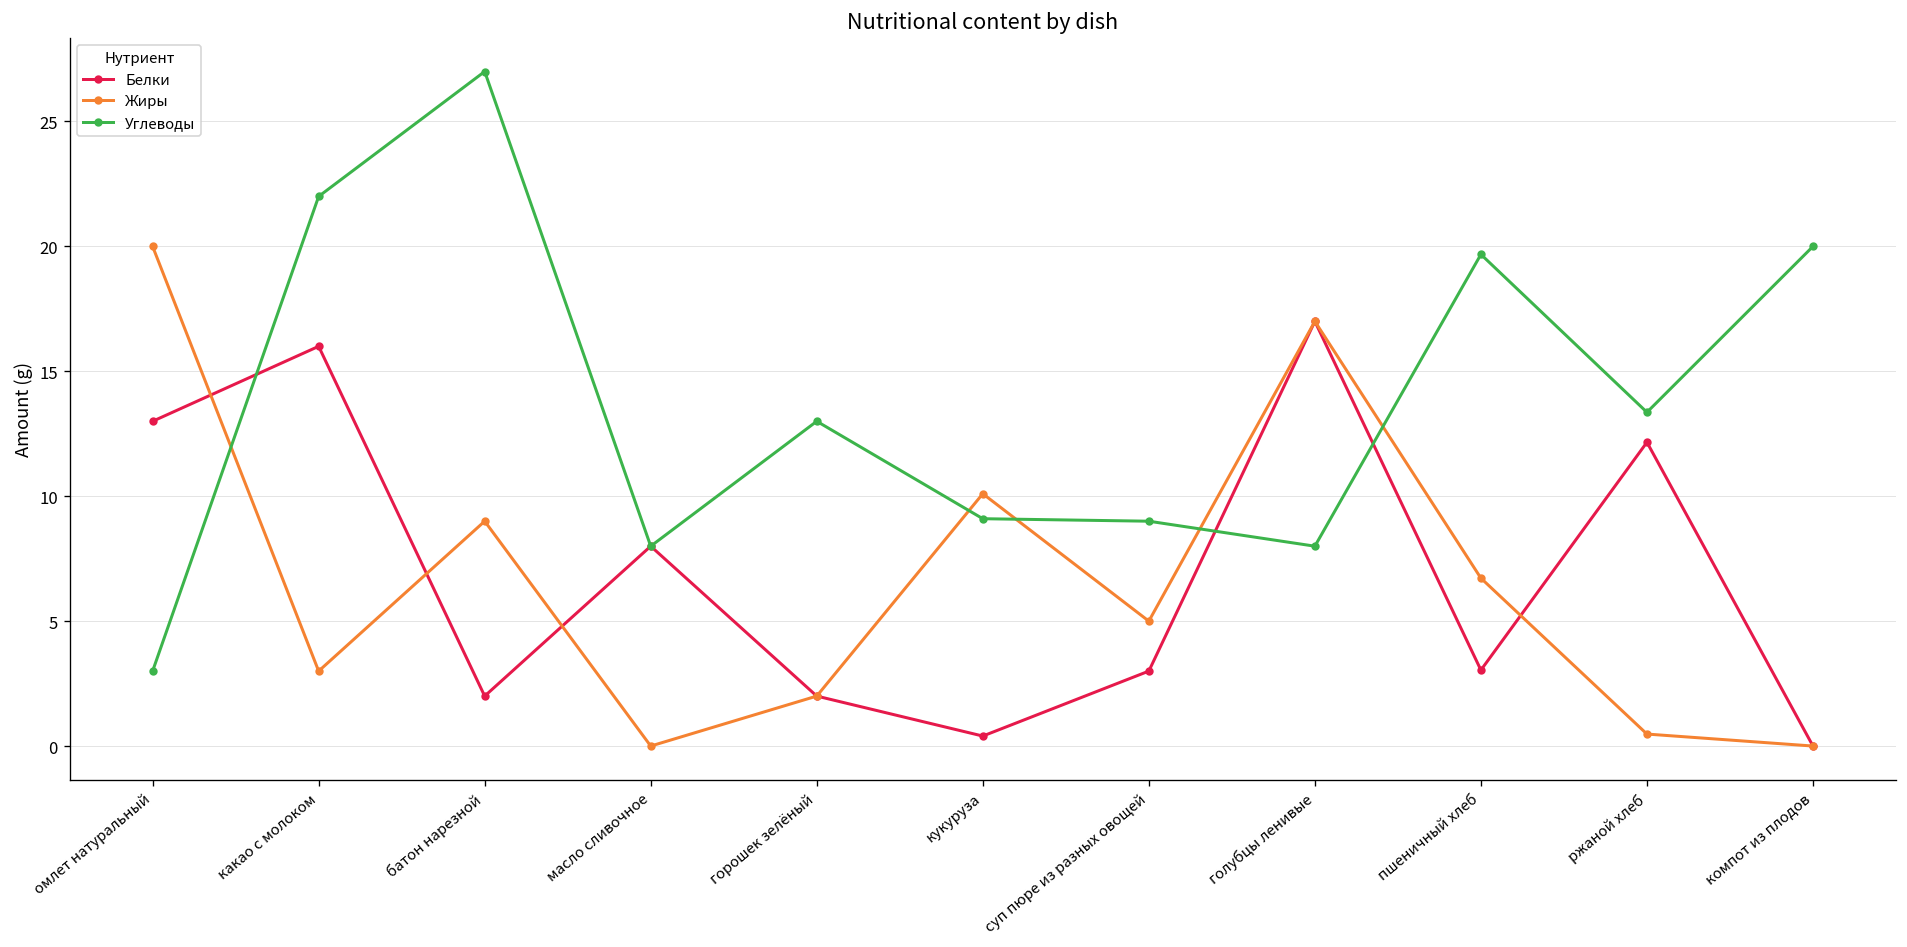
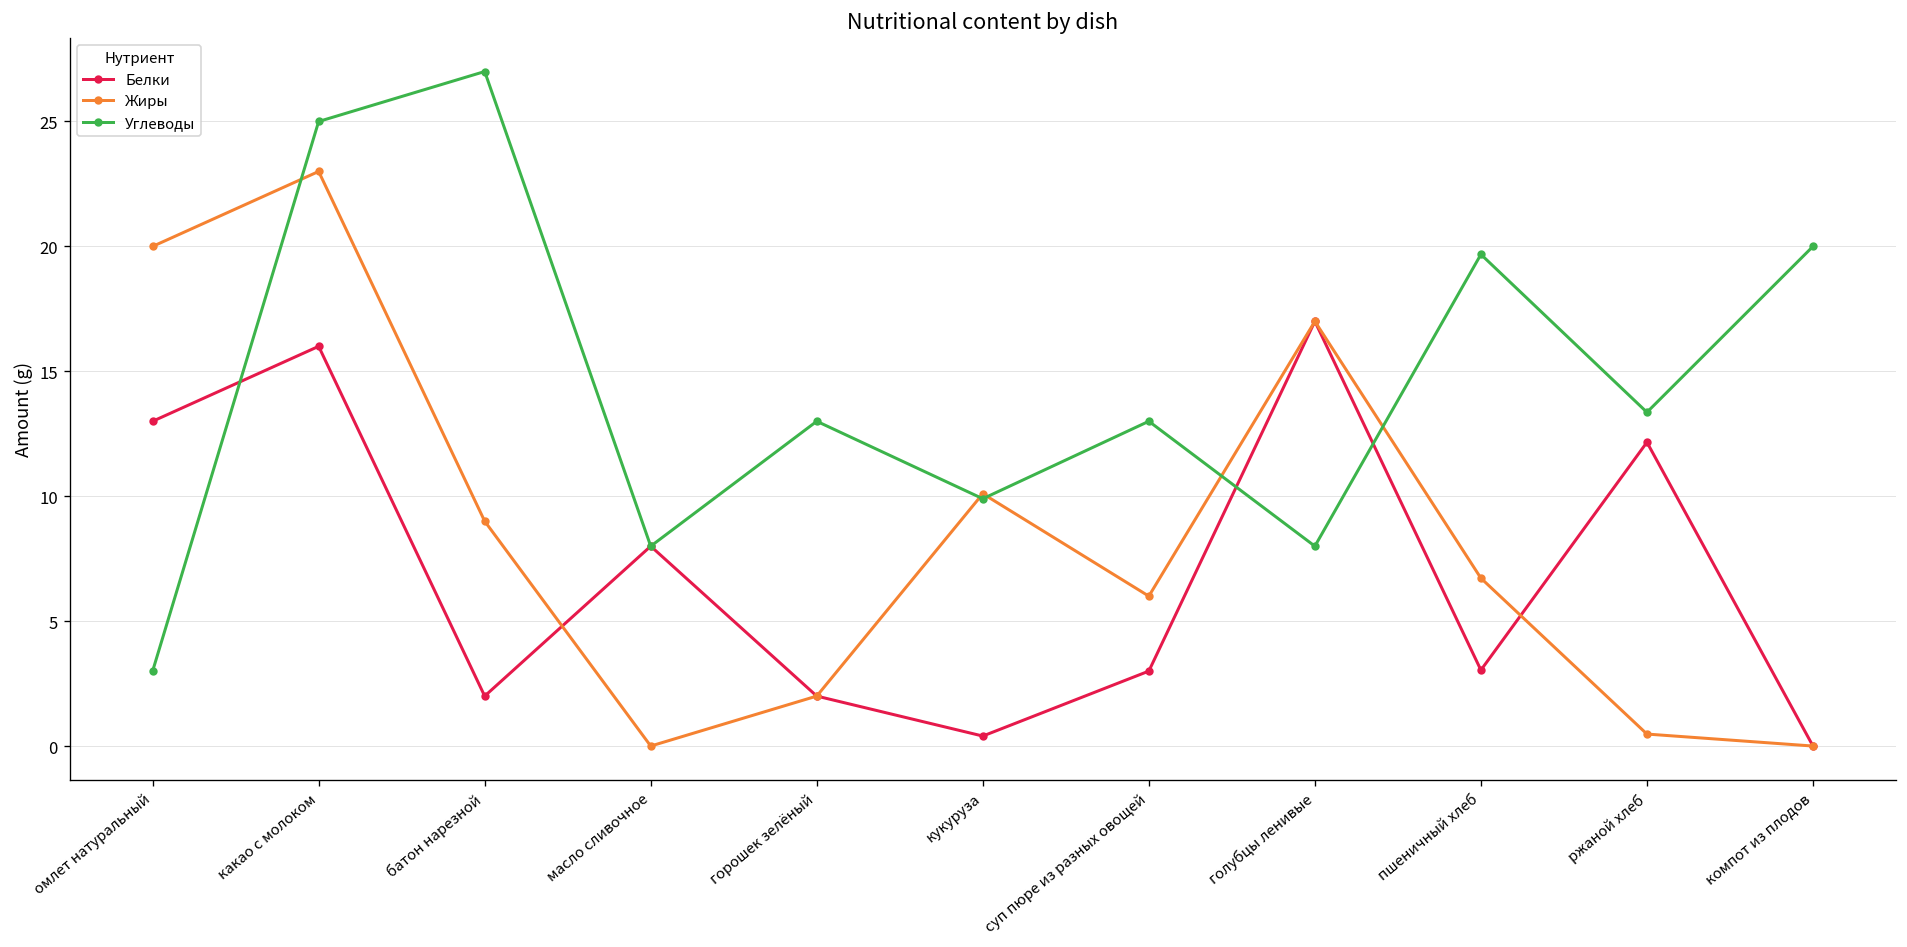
  {
    "Белки": {
      "омлет натуральный": 13.0,
      "какао с молоком": 16.0,
      "батон нарезной": 2.0,
      "кукуруза": 0.4,
      "суп пюре из разных овощей": 3.0,
      "пшеничный хлеб": 3.0,
      "ржаной хлеб": 12.2
    },
    "Жиры": {
      "омлет натуральный": 20,
-     "какао с молоком": 3,
+     "какао с молоком": 23,
      "батон нарезной": 9,
      "масло сливочное": 0,
      "кукуруза": 10,
-     "суп пюре из разных овощей": 5,
+     "суп пюре из разных овощей": 6,
      "пшеничный хлеб": 6.7,
      "ржаной хлеб": 0.5
    },
    "Углеводы": {
      "омлет натуральный": 3.0,
-     "какао с молоком": 22,
+     "какао с молоком": 25,
      "батон нарезной": 27.0,
      "горошек зелёный": 13.0,
-     "кукуруза": 9.1,
-     "суп пюре из разных овощей": 9,
+     "кукуруза": 9.9,
+     "суп пюре из разных овощей": 13,
      "голубцы ленивые": 8.0,
      "пшеничный хлеб": 19.7,
      "ржаной хлеб": 13.4,
      "компот из плодов": 20.0
    }
  }
